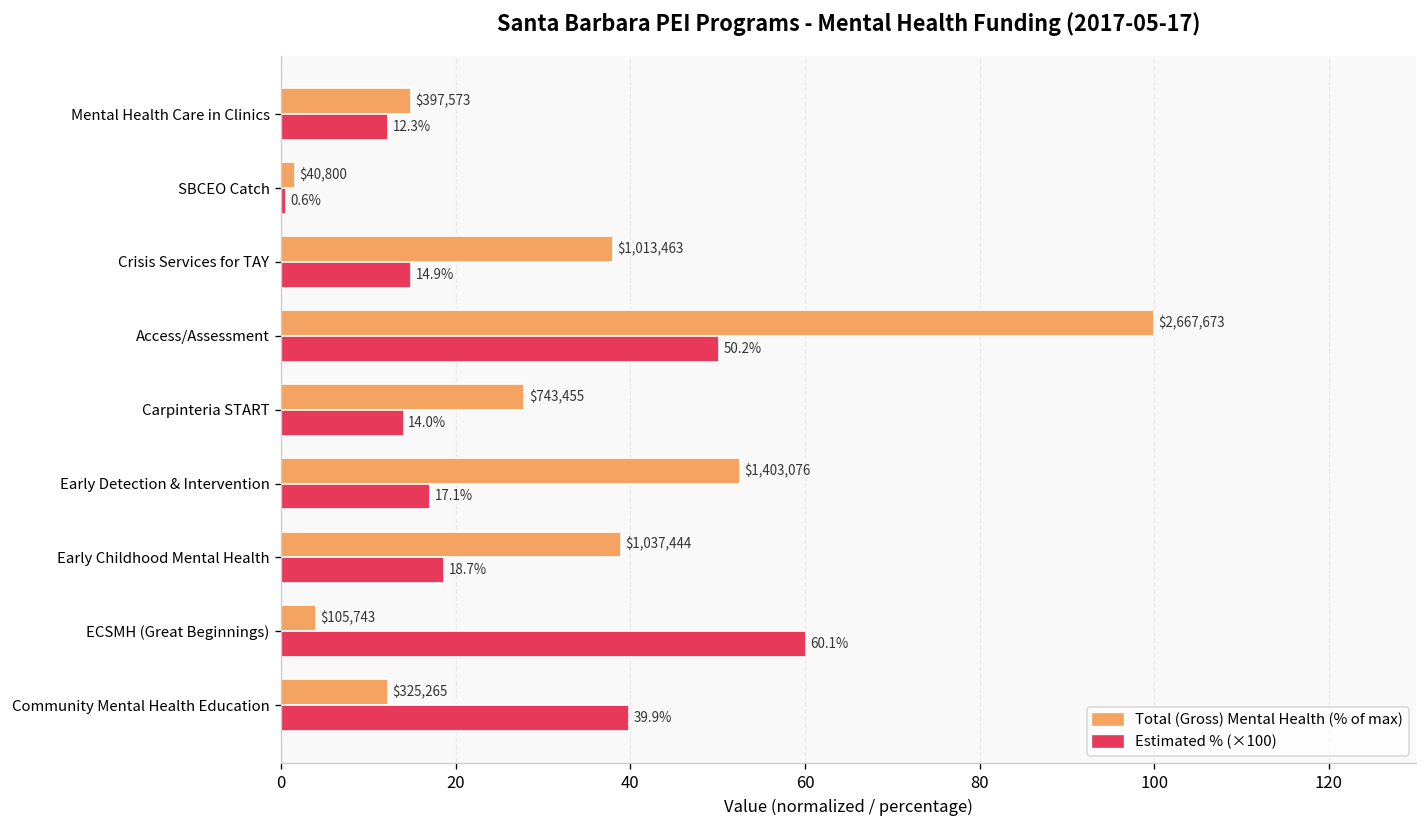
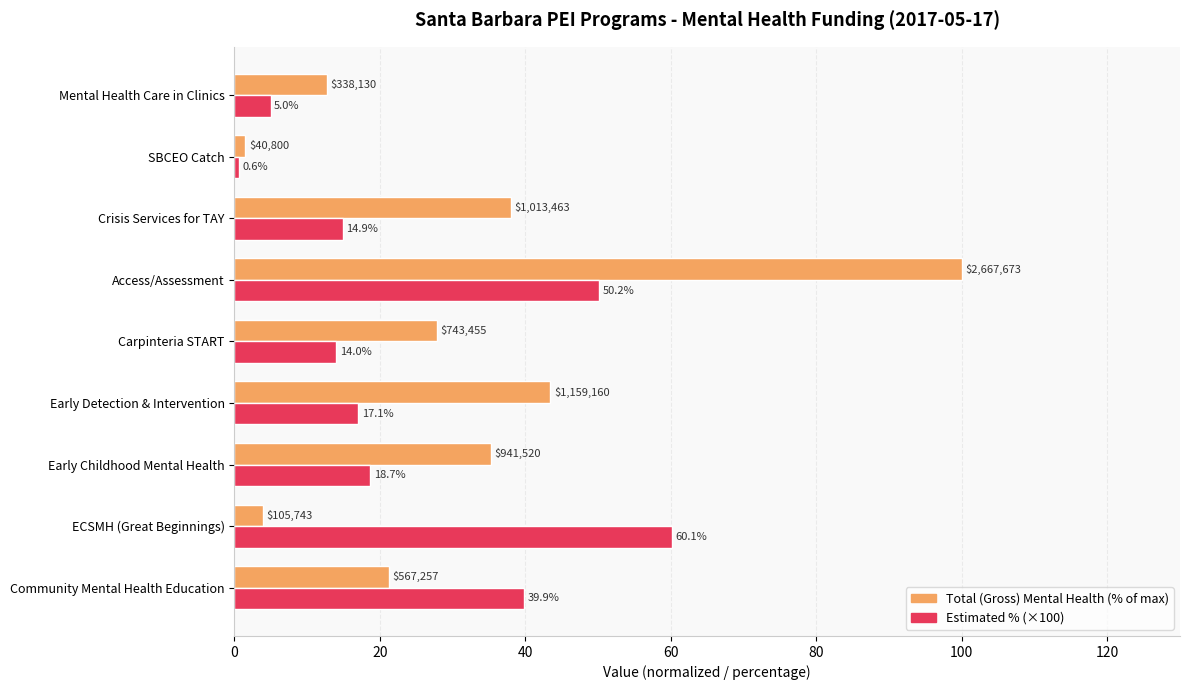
  {
    "Total (Gross) Mental Health (% of max)": {
-     "Mental Health Care in Clinics": "$397,573",
-     "Early Detection & Intervention": "$1,403,076",
-     "Early Childhood Mental Health": "$1,037,444",
-     "Community Mental Health Education": "$325,265"
+     "Mental Health Care in Clinics": "$338,130",
+     "Early Detection & Intervention": "$1,159,160",
+     "Early Childhood Mental Health": "$941,520",
+     "Community Mental Health Education": "$567,257"
    },
    "Estimated % (×100)": {
-     "Mental Health Care in Clinics": "12.3%",
+     "Mental Health Care in Clinics": "5.0%",
      "SBCEO Catch": "0.6%",
      "Crisis Services for TAY": "14.9%",
      "Access/Assessment": "50.2%",
      "Carpinteria START": "14.0%",
      "Early Detection & Intervention": "17.1%",
      "Early Childhood Mental Health": "18.7%",
      "ECSMH (Great Beginnings)": "60.1%",
      "Community Mental Health Education": "39.9%"
    }
  }
